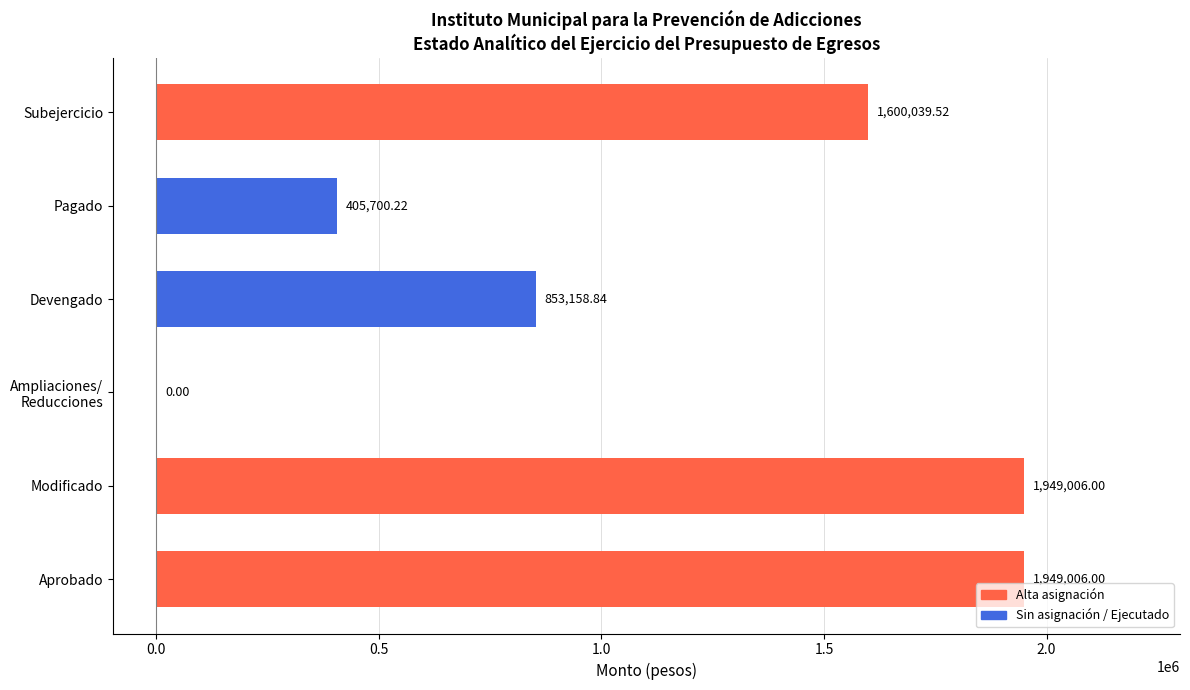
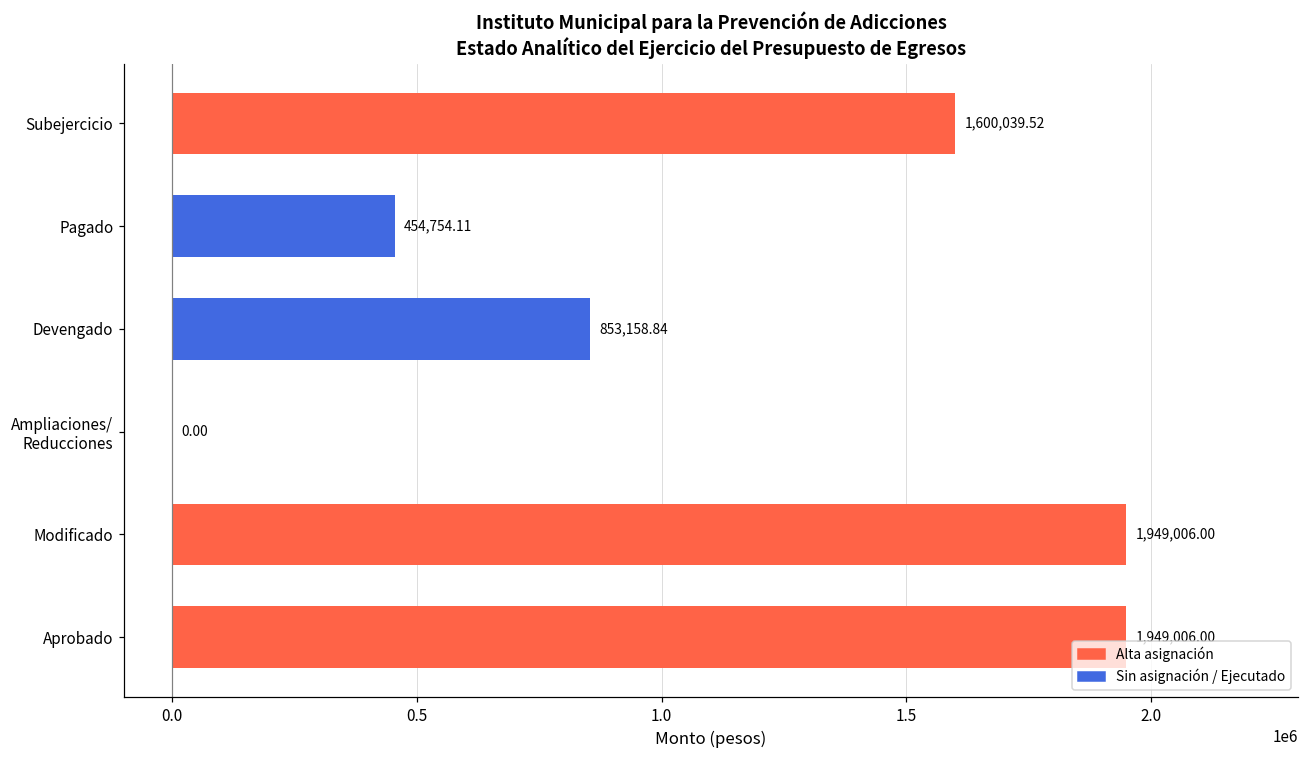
  {
    "Subejercicio": "1,600,039.52",
-   "Pagado": "405,700.22",
+   "Pagado": "454,754.11",
    "Devengado": "853,158.84",
    "Ampliaciones/ Reducciones": "0.00",
    "Modificado": "1,949,006.00"
  }
